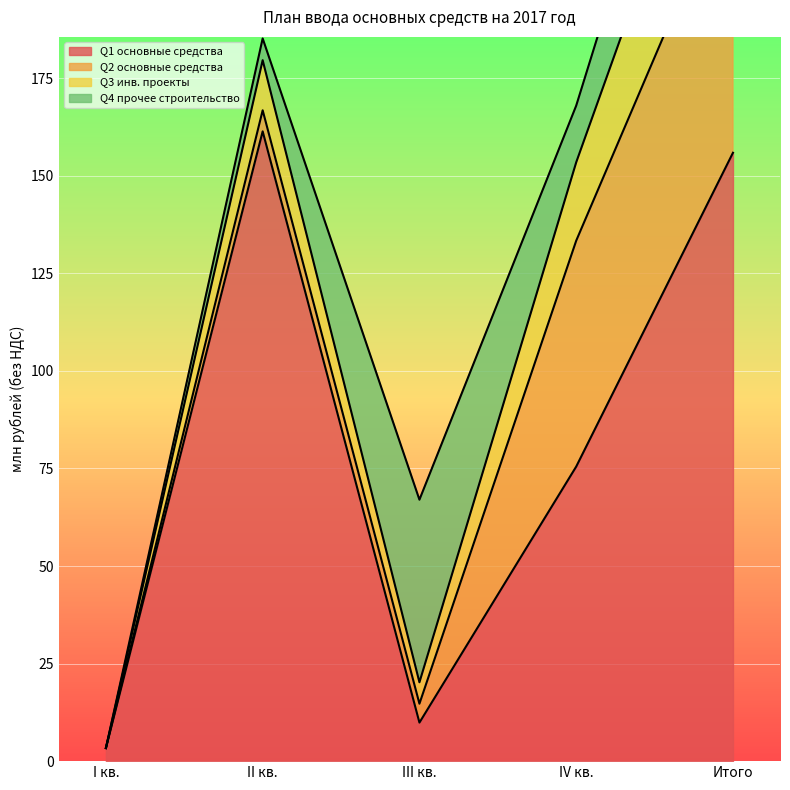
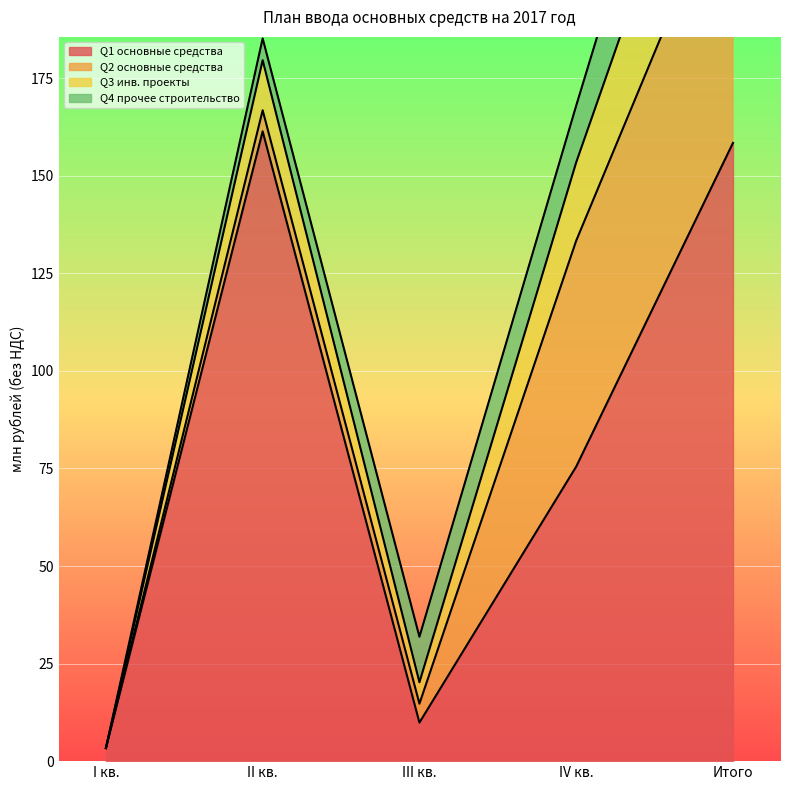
  {
    "Q1 основные средства": {
      "II кв.": 161,
      "III кв.": 10,
      "IV кв.": 75,
-     "Итого": 156
+     "Итого": 158
    },
    "Q4 прочее строительство": {
      "II кв.": 6,
-     "III кв.": 47,
+     "III кв.": 12,
      "IV кв.": 15
    }
  }
